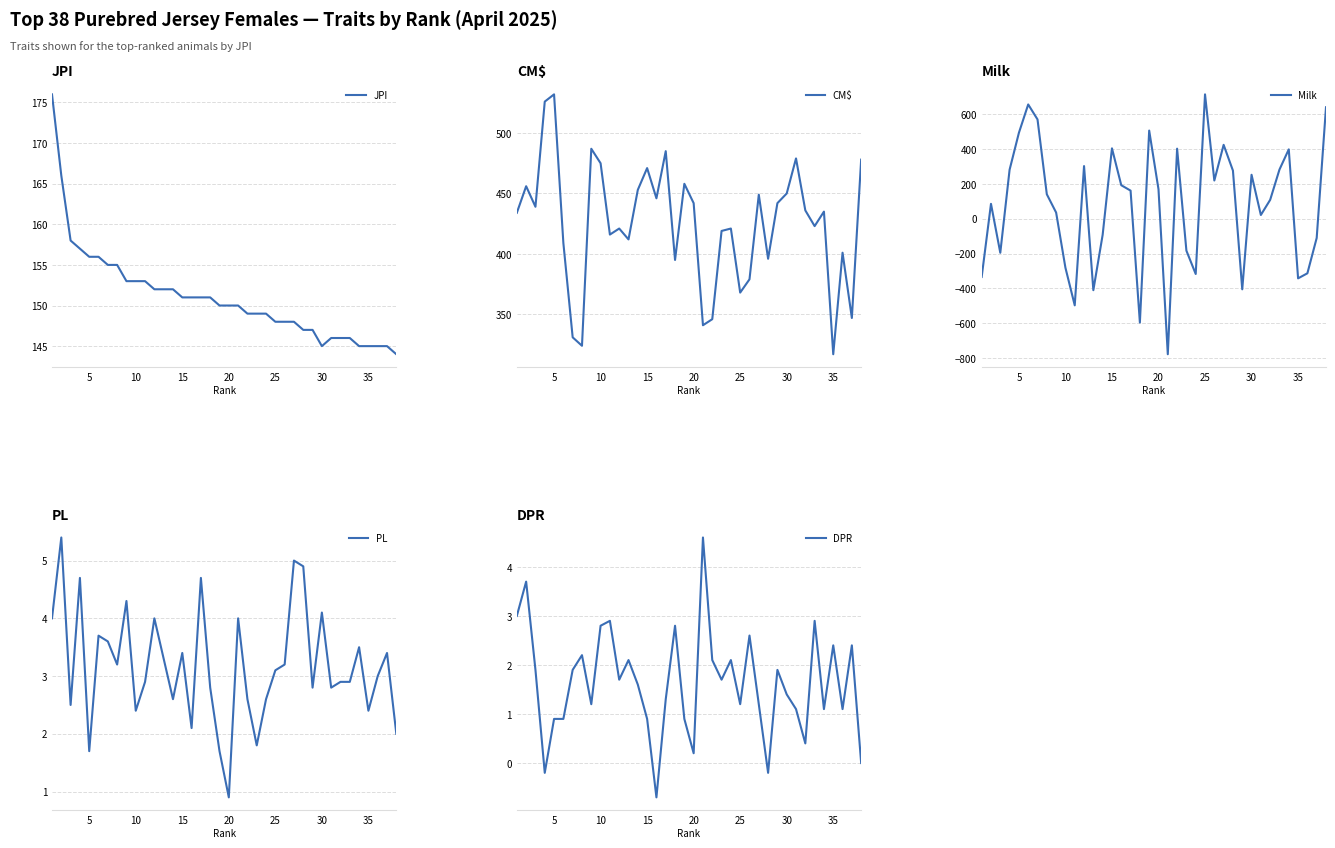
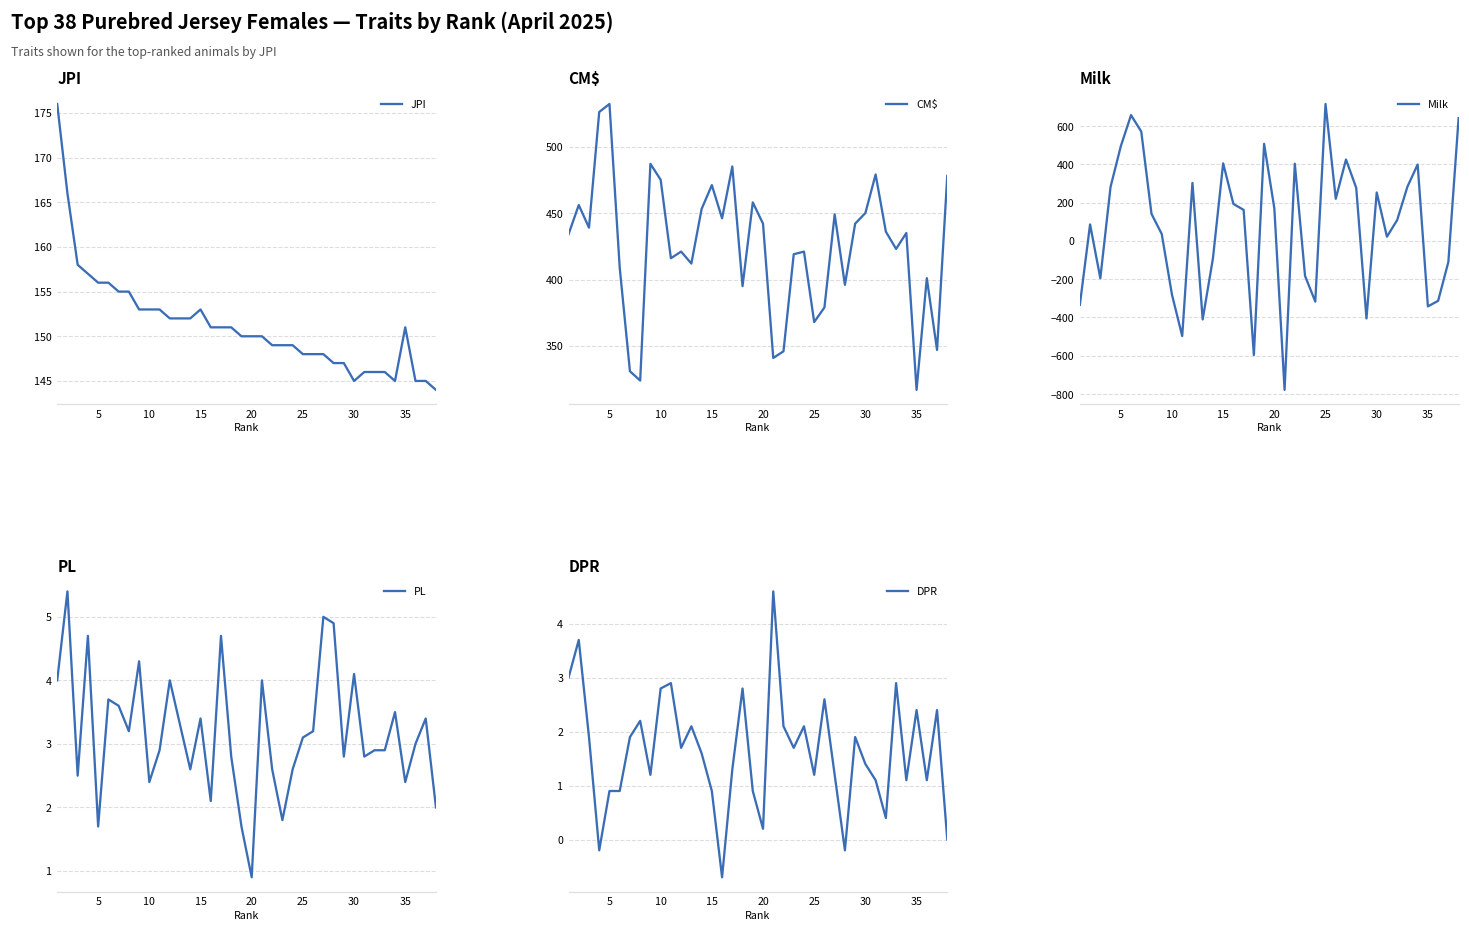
  {
    "JPI": {
      "5": 156,
      "10": 153,
-     "15": 151,
+     "15": 153,
      "20": 150,
      "25": 148,
      "30": 145,
-     "35": 145
+     "35": 151
    },
    "CM$": {
      "5": 532,
      "10": 475,
      "15": 471,
      "20": 442,
      "25": 368,
      "30": 450,
      "35": 317
    },
    "Milk": {
      "5": 490,
      "10": -280,
      "15": 410,
      "20": 170,
      "25": 720,
      "30": 250,
      "35": -340
    },
    "PL": {
      "5": 1.7,
      "10": 2.4,
      "15": 3.4,
      "20": 0.9,
      "25": 3.1,
      "30": 4.1,
      "35": 2.4
    },
    "DPR": {
      "5": 0.9,
      "10": 2.8,
      "15": 0.9,
      "20": 0.2,
      "25": 1.2,
      "30": 1.4,
      "35": 2.4
    }
  }
